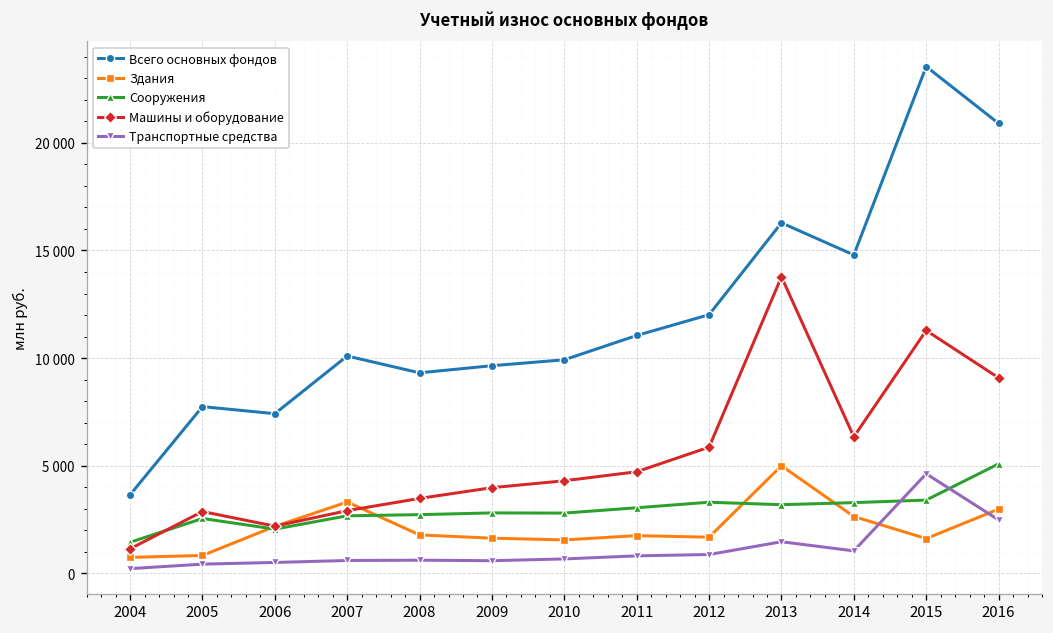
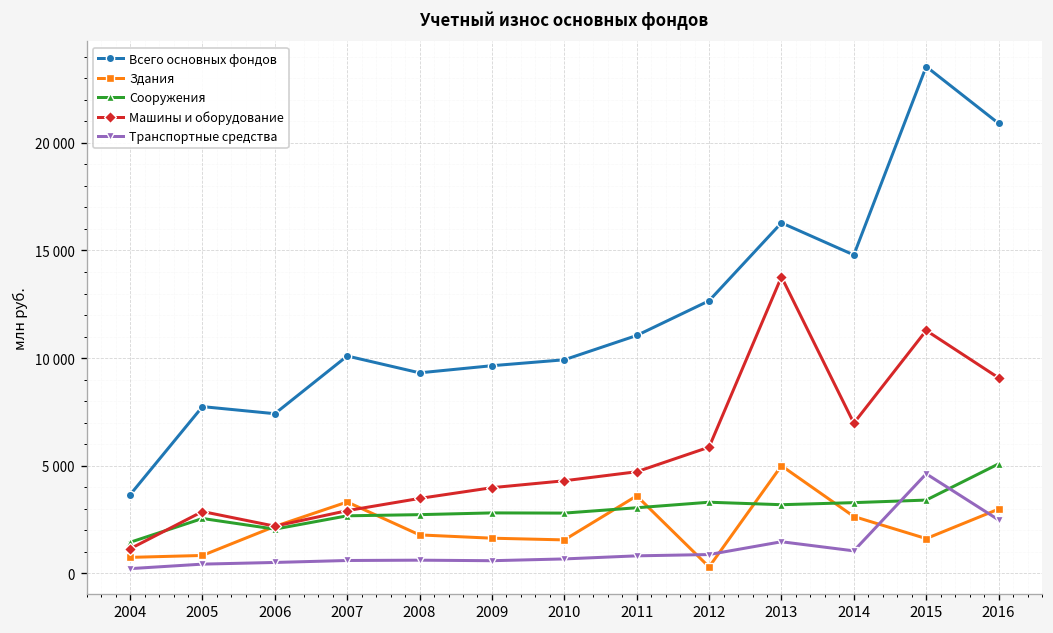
  {
    "Всего основных фондов": {
      "2004": 3600,
      "2005": 7700,
      "2006": 7400,
      "2007": 10100,
      "2008": 9300,
      "2009": 9600,
      "2010": 9900,
      "2011": 11100,
-     "2012": 12000,
+     "2012": 12700,
      "2013": 16300,
      "2014": 14800,
      "2015": 23500,
      "2016": 20900
    },
    "Здания": {
      "2004": 700,
      "2005": 800,
      "2007": 3300,
      "2008": 1800,
      "2009": 1600,
      "2010": 1600,
-     "2011": 1800,
-     "2012": 1700,
+     "2011": 3600,
+     "2012": 300,
      "2013": 5000,
      "2014": 2600,
      "2015": 1600,
      "2016": 3000
    },
    "Сооружения": {
      "2004": 1400,
      "2005": 2500,
      "2007": 2700,
      "2008": 2700,
      "2009": 2800,
      "2010": 2800,
      "2011": 3000,
      "2012": 3300,
      "2013": 3200,
      "2014": 3300,
      "2015": 3400,
      "2016": 5100
    },
    "Машины и оборудование": {
      "2004": 1100,
      "2005": 2900,
      "2007": 2900,
      "2008": 3500,
      "2009": 4000,
      "2010": 4300,
      "2011": 4700,
      "2012": 5900,
      "2013": 13800,
-     "2014": 6300,
+     "2014": 7000,
      "2015": 11300,
      "2016": 9100
    },
    "Транспортные средства": {
      "2004": 200,
      "2005": 400,
      "2006": 500,
      "2007": 600,
      "2008": 600,
      "2009": 600,
      "2010": 700,
      "2011": 800,
      "2012": 900,
      "2013": 1500,
      "2014": 1000,
      "2015": 4600,
      "2016": 2500
    }
  }
